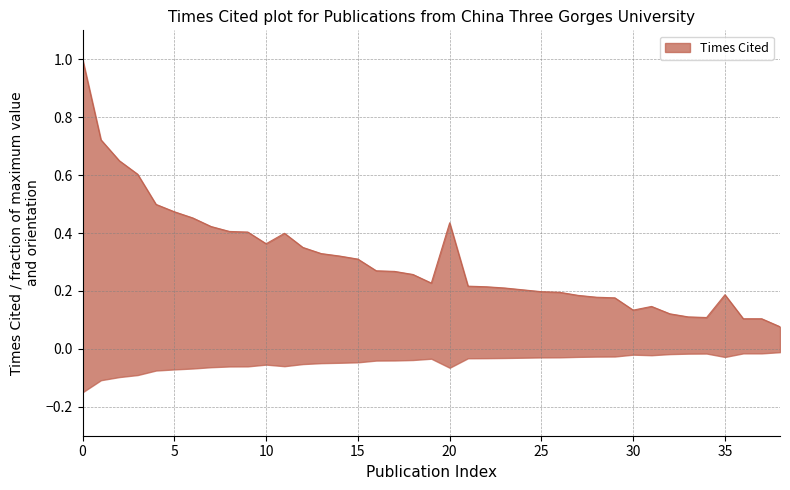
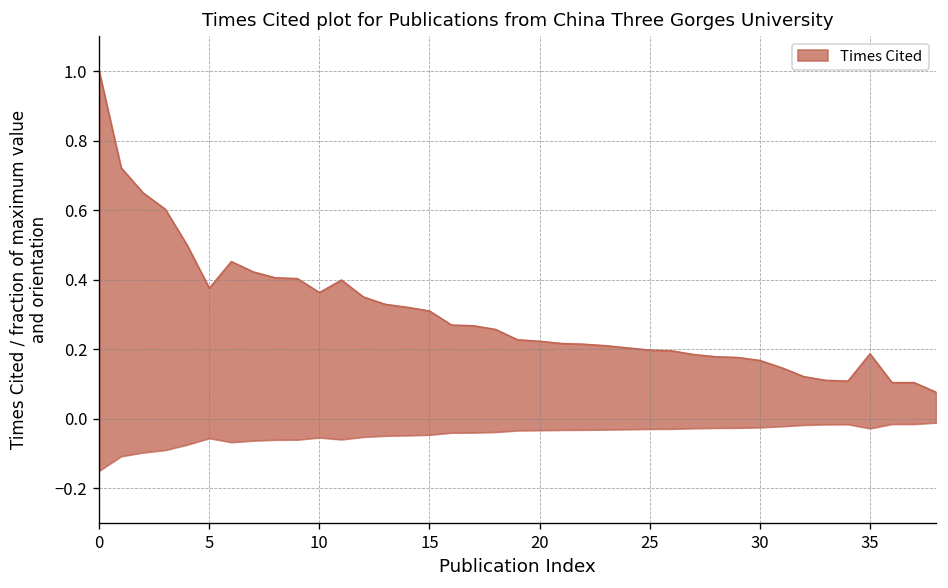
  {
    "0": 1.00,
-   "5": 0.47,
+   "5": 0.38,
    "10": 0.36,
    "15": 0.31,
-   "20": 0.44,
+   "20": 0.22,
    "25": 0.20,
-   "30": 0.13,
+   "30": 0.17,
    "35": 0.19
  }
